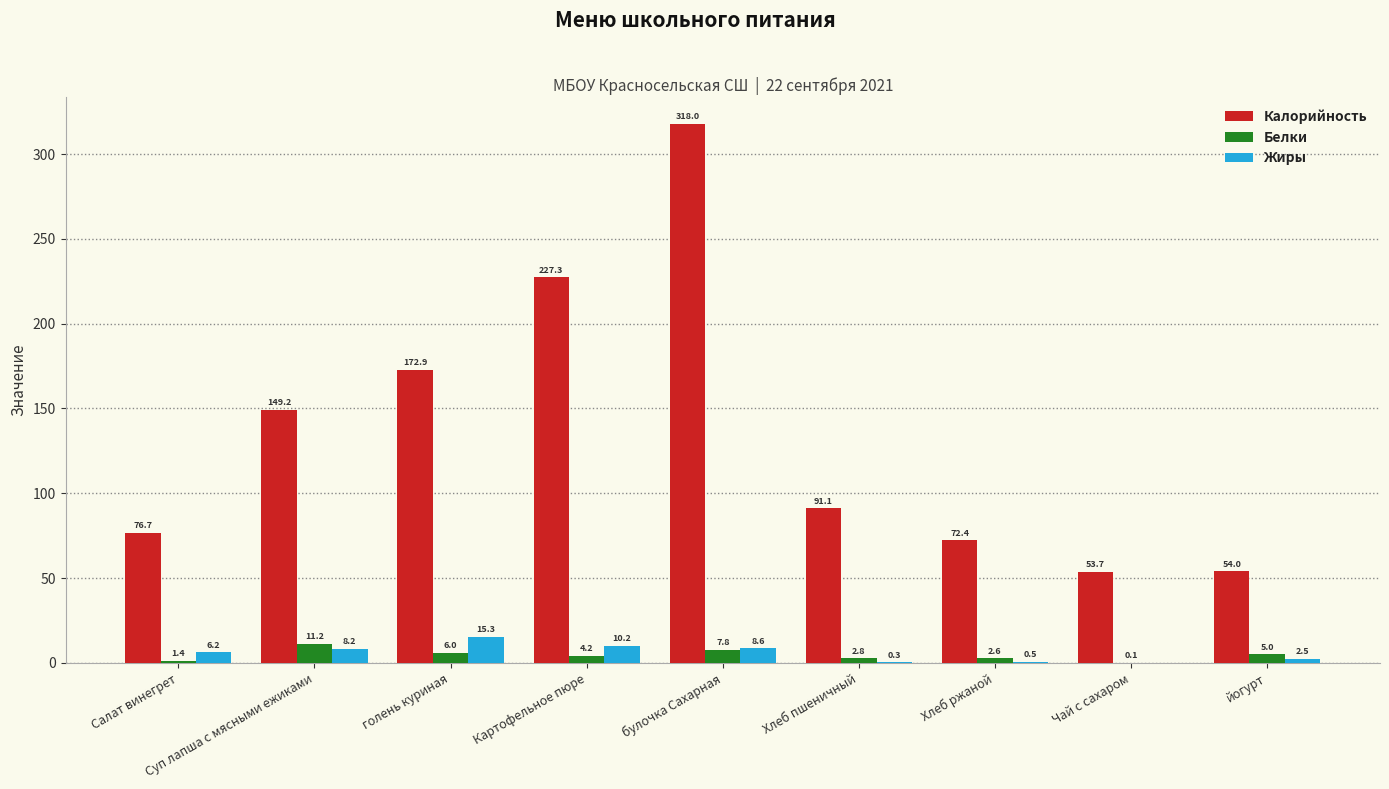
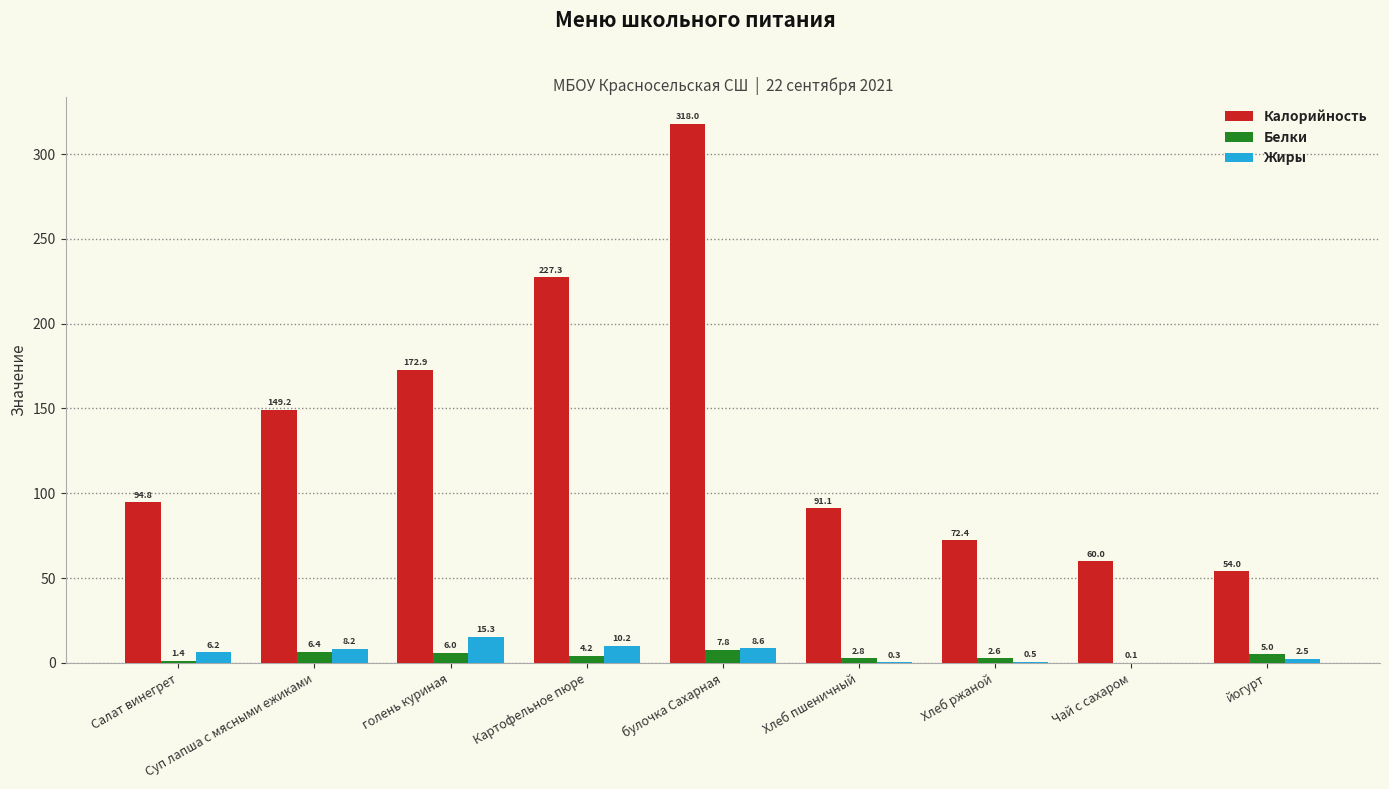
  {
    "Калорийность": {
-     "Салат винегрет": 76.7,
+     "Салат винегрет": 94.8,
      "Суп лапша с мясными ежиками": 149.2,
      "голень куриная": 172.9,
      "Картофельное пюре": 227.3,
      "булочка Сахарная": 318.0,
      "Хлеб пшеничный": 91.1,
      "Хлеб ржаной": 72.4,
-     "Чай с сахаром": 53.7,
+     "Чай с сахаром": 60.0,
      "йогурт": 54.0
    },
    "Белки": {
      "Салат винегрет": 1.4,
-     "Суп лапша с мясными ежиками": 11.2,
+     "Суп лапша с мясными ежиками": 6.4,
      "голень куриная": 6.0,
      "Картофельное пюре": 4.2,
      "булочка Сахарная": 7.8,
      "Хлеб пшеничный": 2.8,
      "Хлеб ржаной": 2.6,
      "Чай с сахаром": 0.1,
      "йогурт": 5.0
    },
    "Жиры": {
      "Салат винегрет": 6.2,
      "Суп лапша с мясными ежиками": 8.2,
      "голень куриная": 15.3,
      "Картофельное пюре": 10.2,
      "булочка Сахарная": 8.6,
      "Хлеб пшеничный": 0.3,
      "Хлеб ржаной": 0.5,
      "йогурт": 2.5
    }
  }
